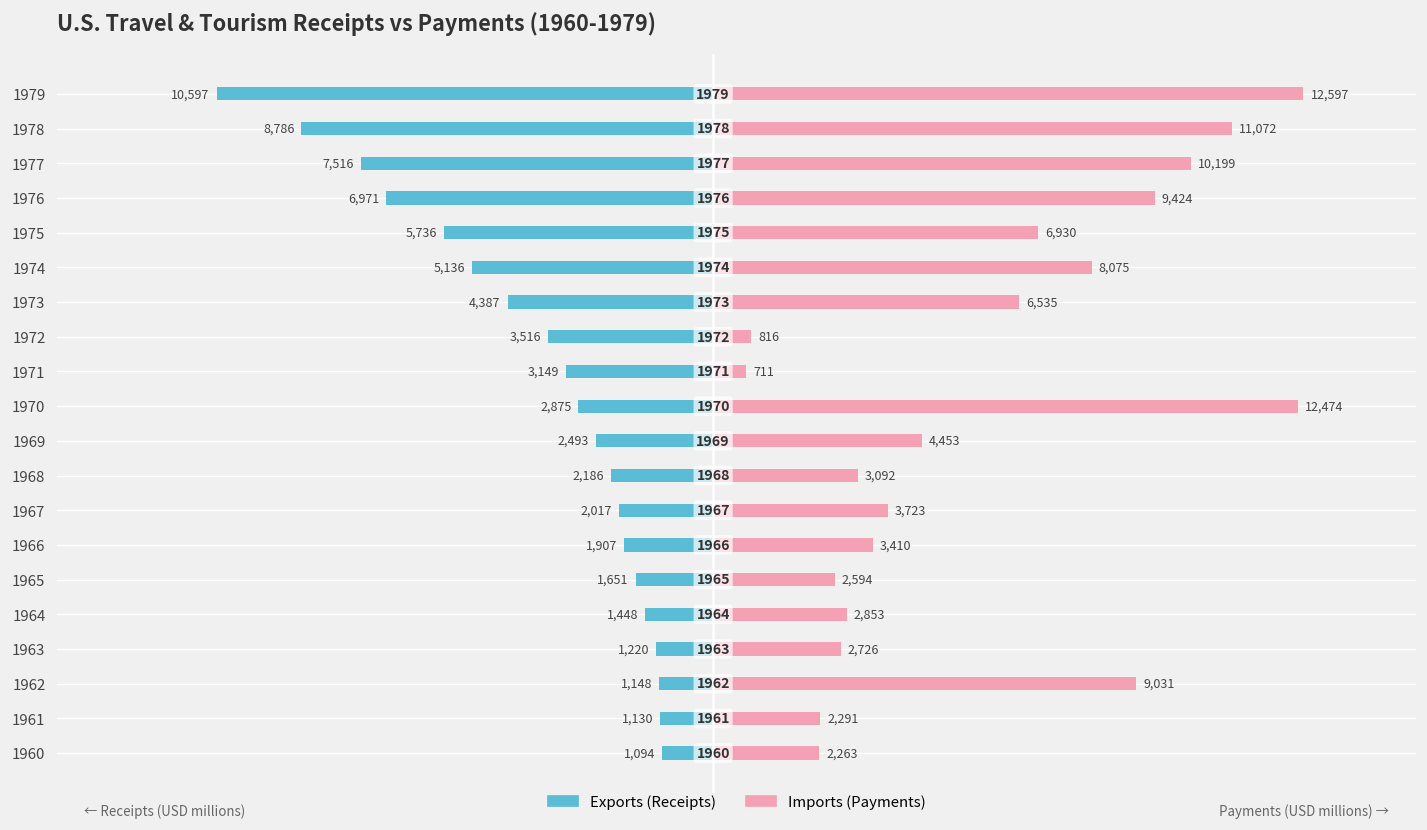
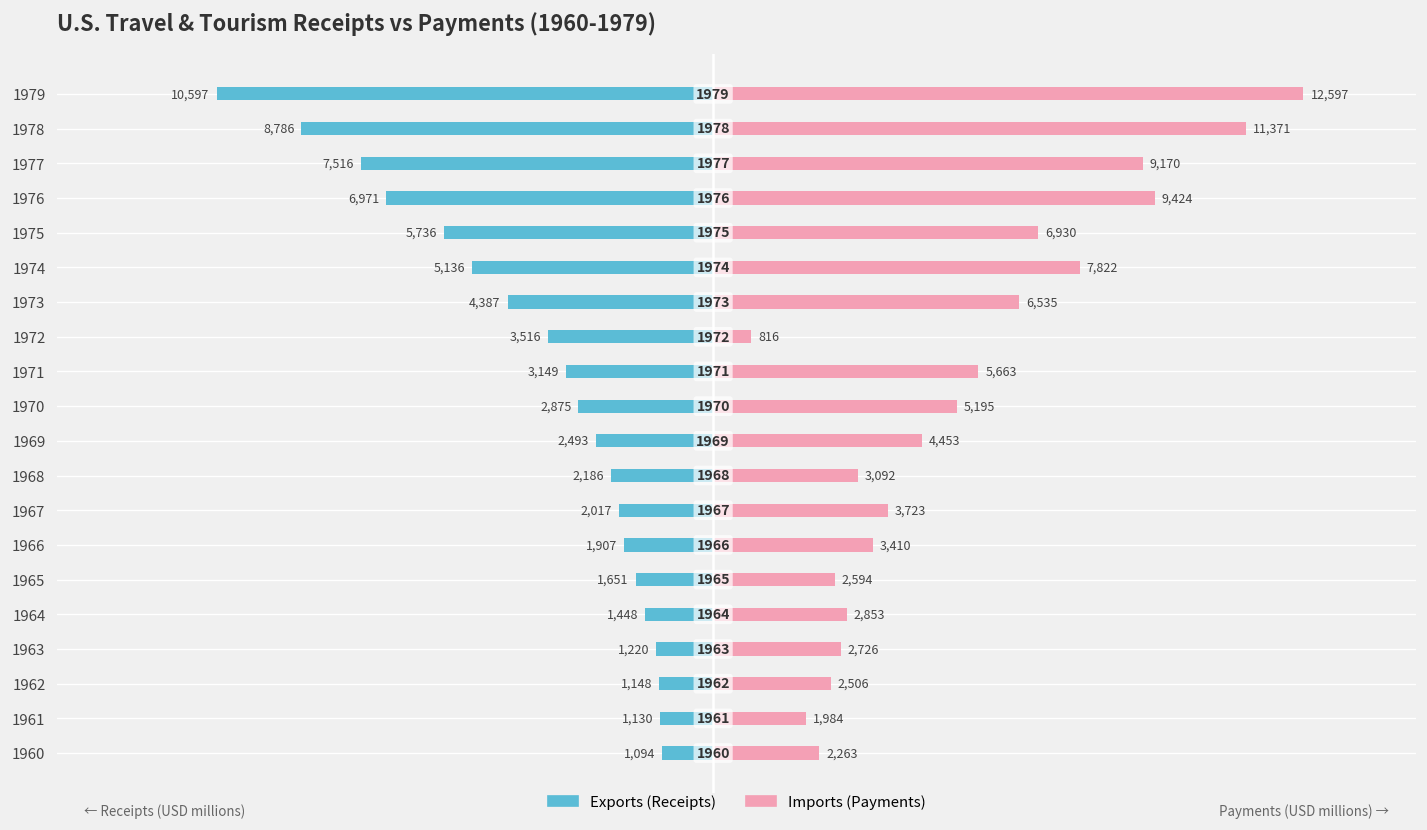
  {
    "Imports (Payments)": {
      "1979": "12,597",
-     "1978": "11,072",
-     "1977": "10,199",
+     "1978": "11,371",
+     "1977": "9,170",
      "1976": "9,424",
      "1975": "6,930",
-     "1974": "8,075",
+     "1974": "7,822",
      "1973": "6,535",
      "1972": "816",
-     "1971": "711",
-     "1970": "12,474",
+     "1971": "5,663",
+     "1970": "5,195",
      "1969": "4,453",
      "1968": "3,092",
      "1967": "3,723",
      "1966": "3,410",
      "1965": "2,594",
      "1964": "2,853",
      "1963": "2,726",
-     "1962": "9,031",
-     "1961": "2,291",
+     "1962": "2,506",
+     "1961": "1,984",
      "1960": "2,263"
    }
  }
